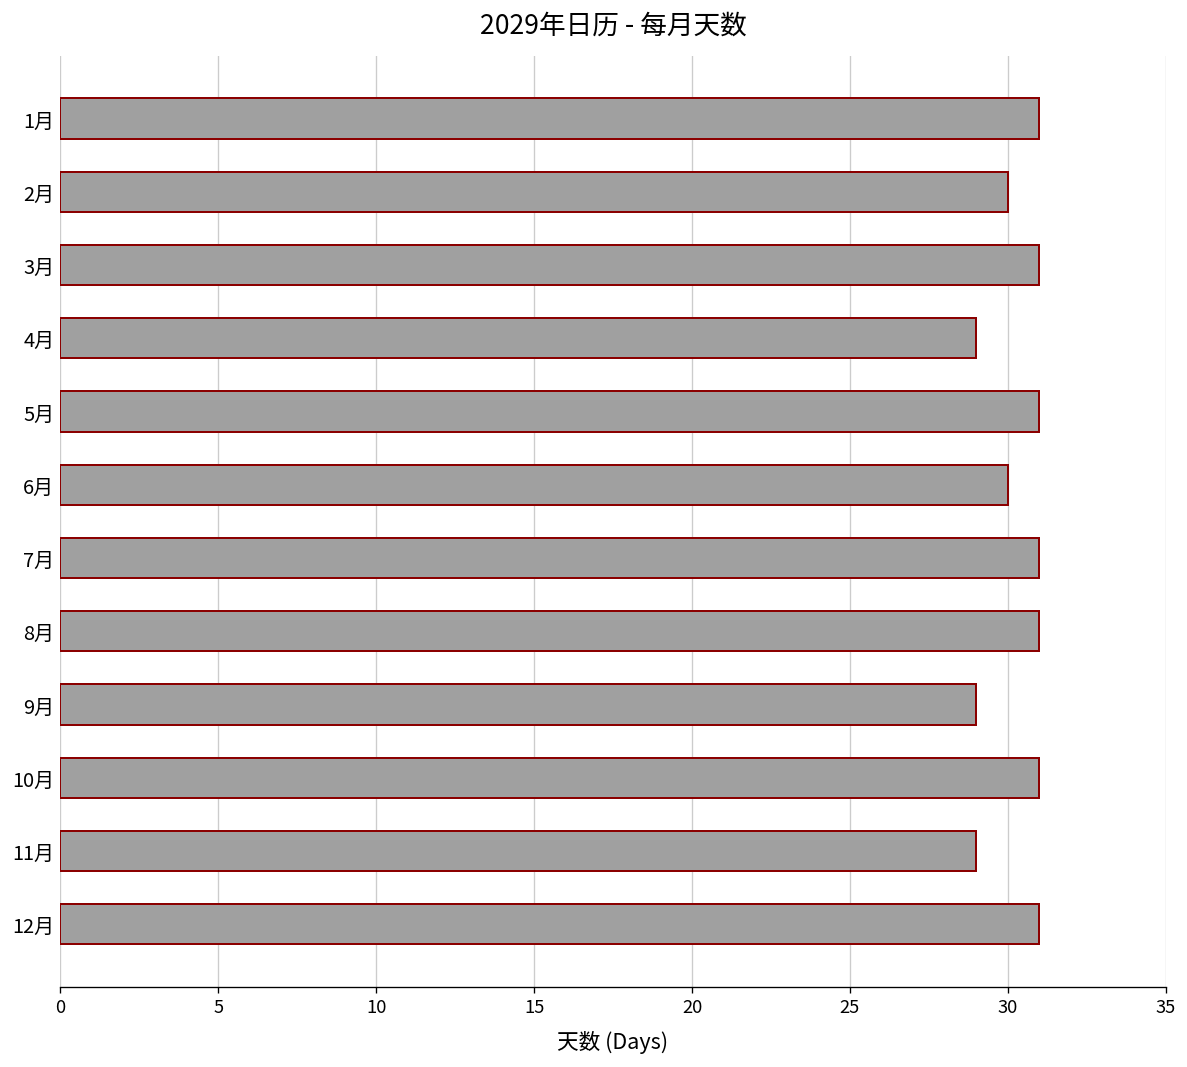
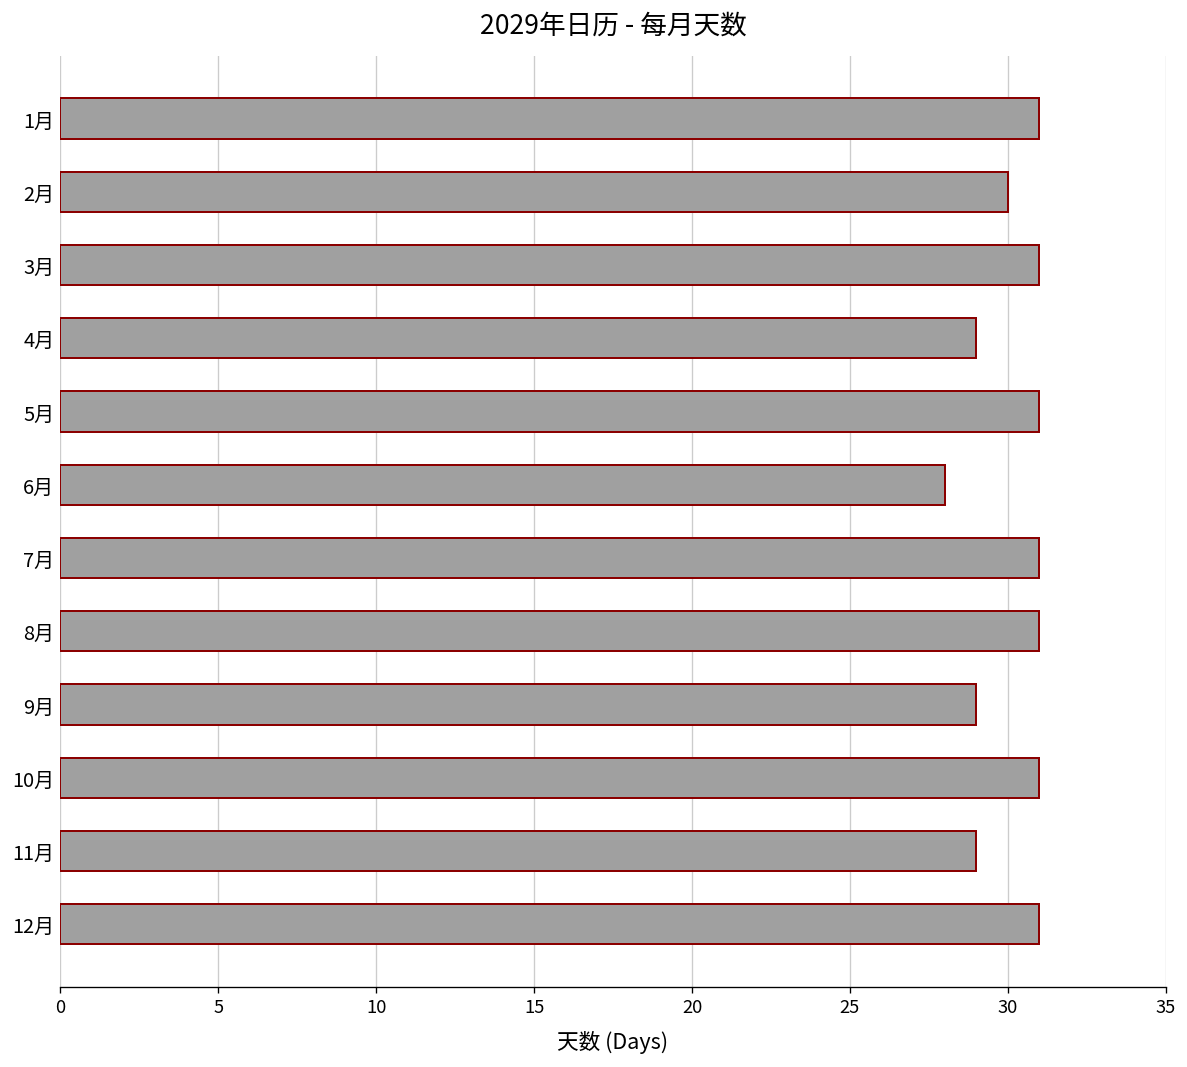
  {
    "1月": 31,
    "2月": 30,
    "3月": 31,
    "4月": 29,
    "5月": 31,
-   "6月": 30,
+   "6月": 28,
    "7月": 31,
    "8月": 31,
    "9月": 29,
    "10月": 31,
    "11月": 29,
    "12月": 31
  }
